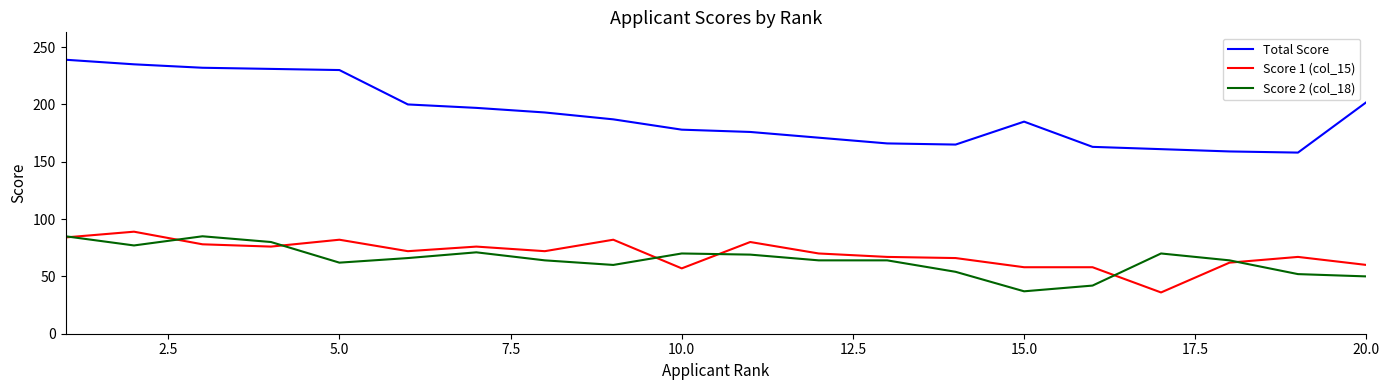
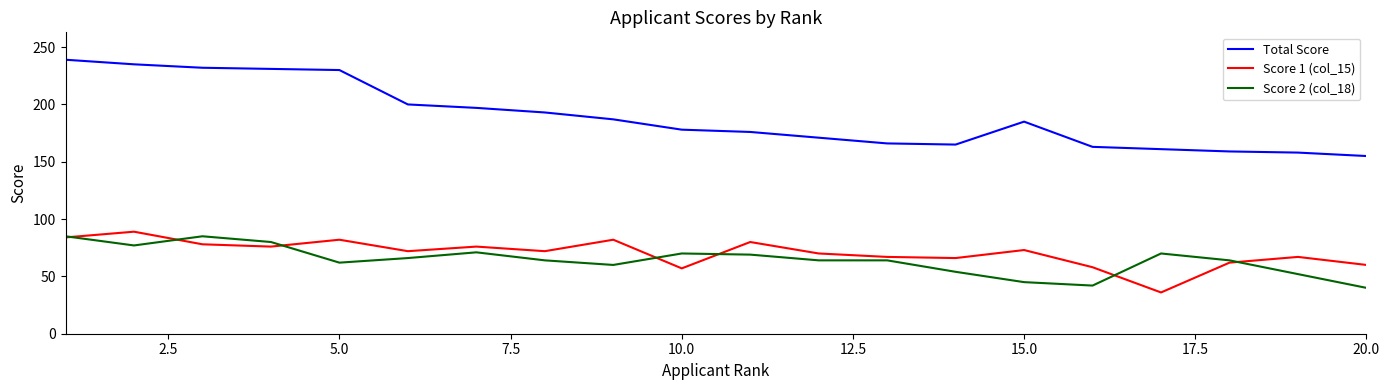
  {
    "Total Score": {
      "5.0": 230,
      "10.0": 178,
      "15.0": 185,
-     "20.0": 202
+     "20.0": 155
    },
    "Score 1 (col_15)": {
      "5.0": 82,
      "10.0": 57,
-     "15.0": 58,
+     "15.0": 73,
      "20.0": 60
    },
    "Score 2 (col_18)": {
      "5.0": 62,
      "10.0": 70,
-     "15.0": 37,
-     "20.0": 50
+     "15.0": 45,
+     "20.0": 40
    }
  }
